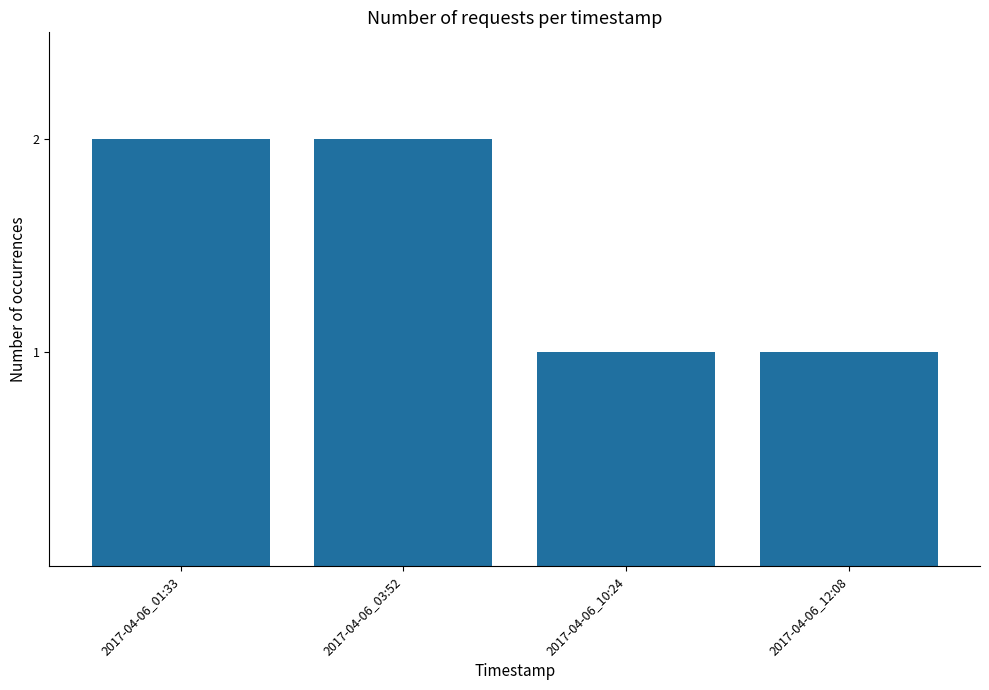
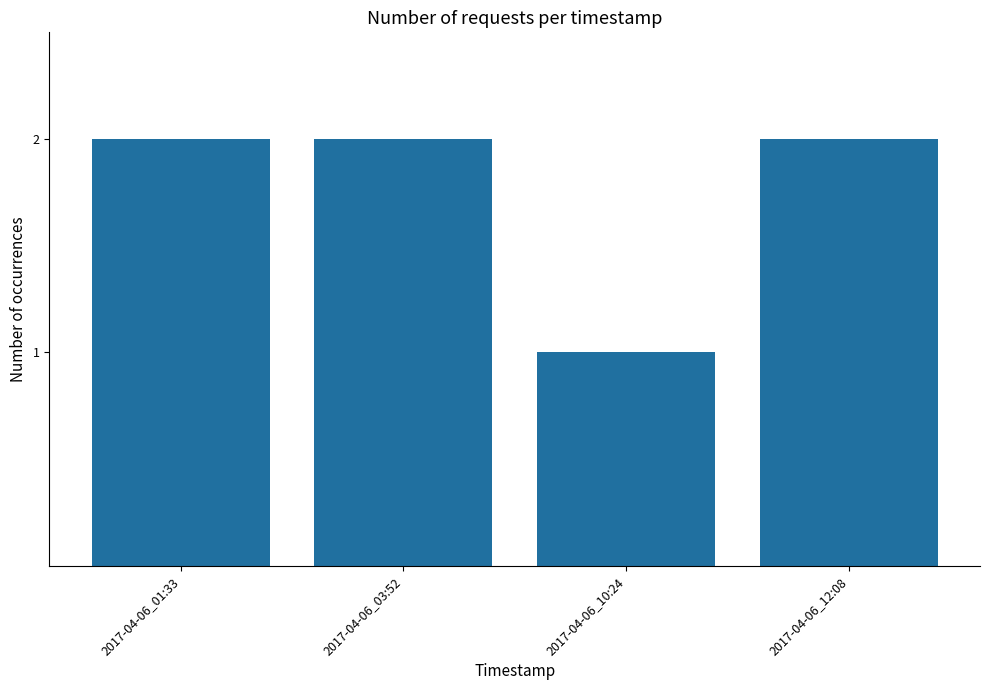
  {
    "2017-04-06_01:33": 2,
    "2017-04-06_03:52": 2,
    "2017-04-06_10:24": 1,
-   "2017-04-06_12:08": 1
+   "2017-04-06_12:08": 2
  }
